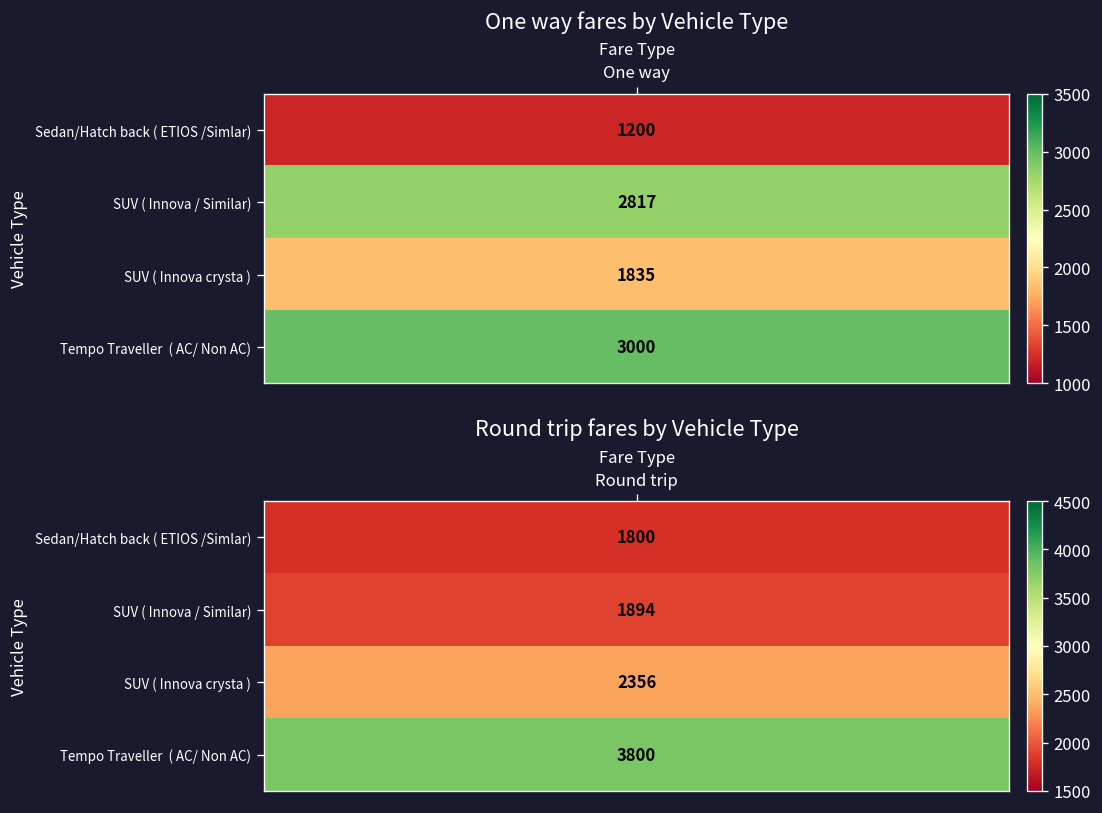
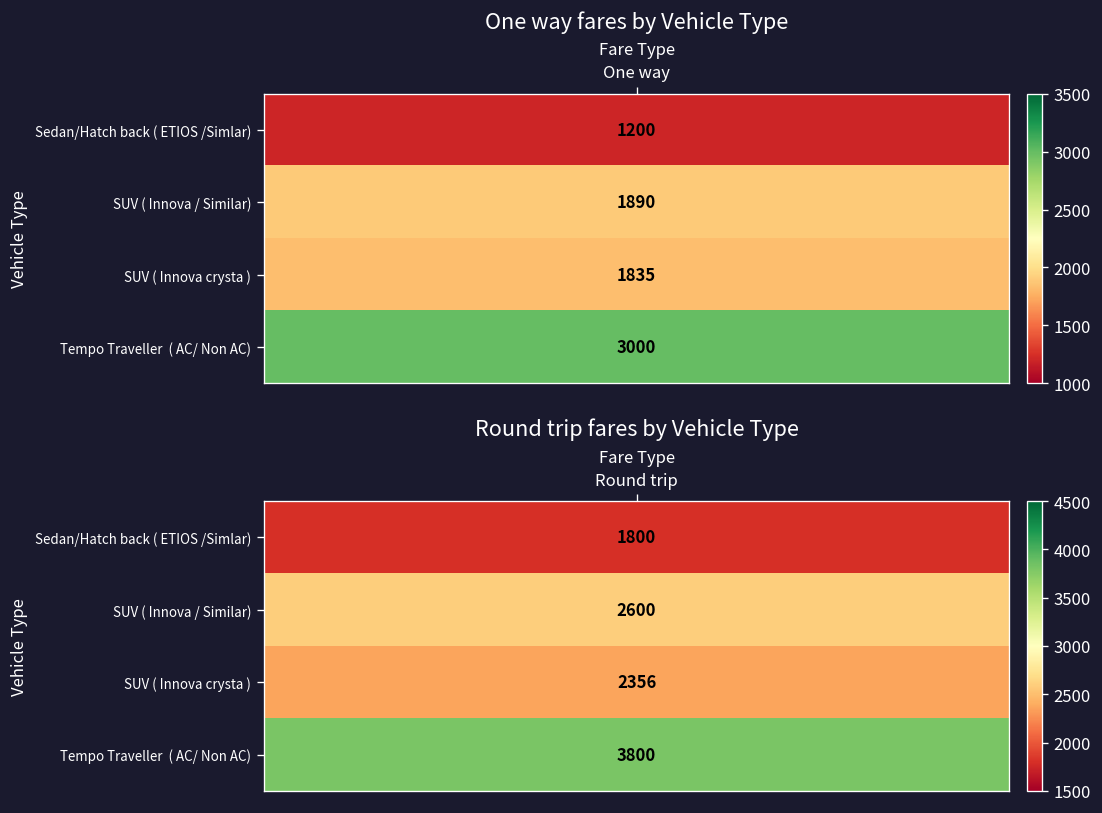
  {
    "One way fares by Vehicle Type": {
      "Sedan/Hatch back ( ETIOS /Simlar)": {
        "One way": 1200
      },
      "SUV ( Innova / Similar)": {
-       "One way": 2817
+       "One way": 1890
      },
      "SUV ( Innova crysta )": {
        "One way": 1835
      },
      "Tempo Traveller ( AC/ Non AC)": {
        "One way": 3000
      }
    },
    "Round trip fares by Vehicle Type": {
      "Sedan/Hatch back ( ETIOS /Simlar)": {
        "Round trip": 1800
      },
      "SUV ( Innova / Similar)": {
-       "Round trip": 1894
+       "Round trip": 2600
      },
      "SUV ( Innova crysta )": {
        "Round trip": 2356
      },
      "Tempo Traveller ( AC/ Non AC)": {
        "Round trip": 3800
      }
    }
  }
